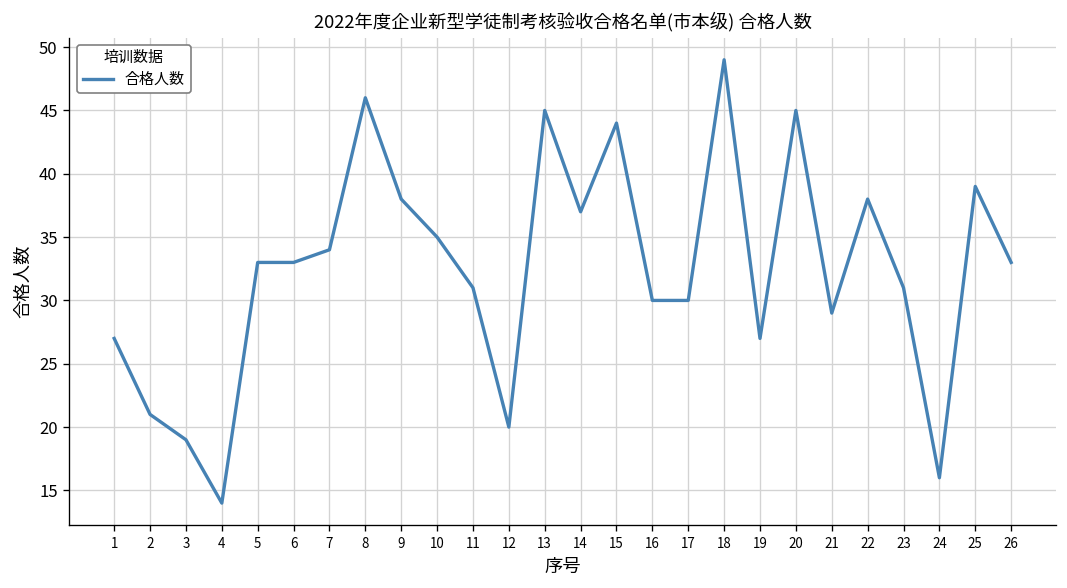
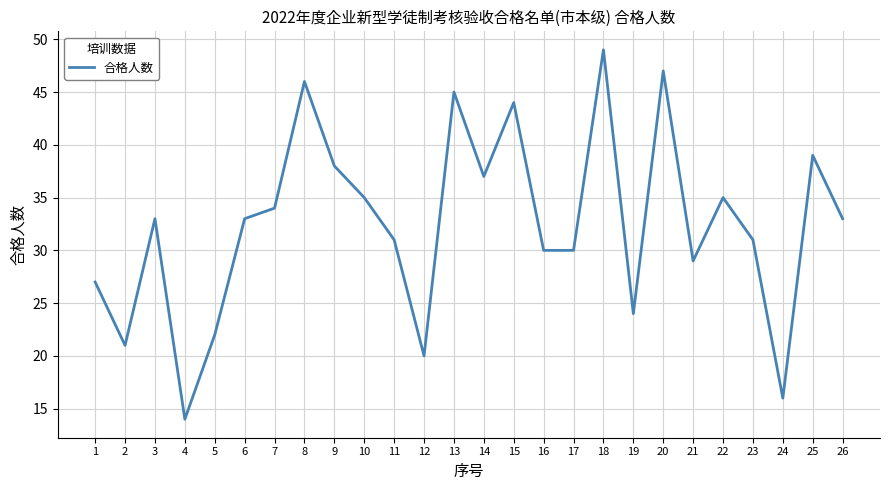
  {
    "1": 27,
    "2": 21,
-   "3": 19,
+   "3": 33,
    "4": 14,
-   "5": 33,
+   "5": 22,
    "6": 33,
    "7": 34,
    "8": 46,
    "9": 38,
    "10": 35,
    "11": 31,
    "12": 20,
    "13": 45,
    "14": 37,
    "15": 44,
    "16": 30,
    "17": 30,
    "18": 49,
-   "19": 27,
-   "20": 45,
+   "19": 24,
+   "20": 47,
    "21": 29,
-   "22": 38,
+   "22": 35,
    "23": 31,
    "24": 16,
    "25": 39,
    "26": 33
  }
